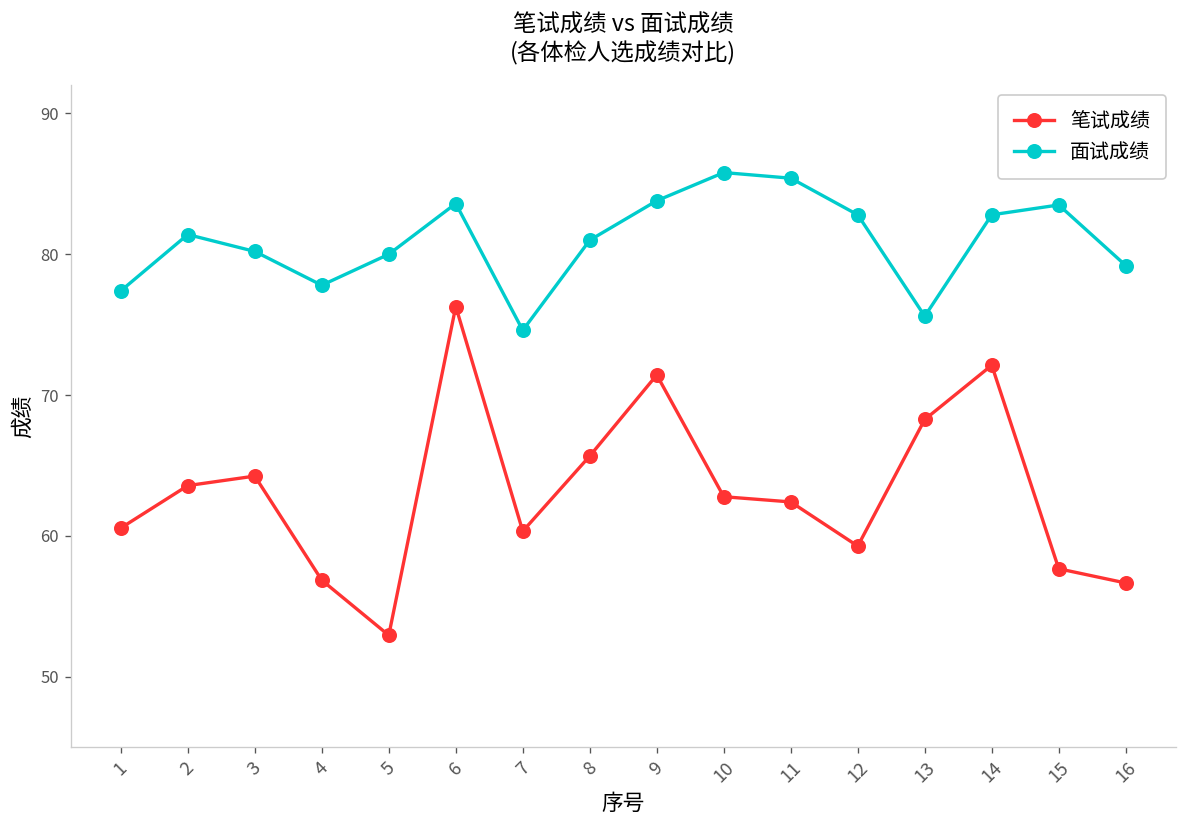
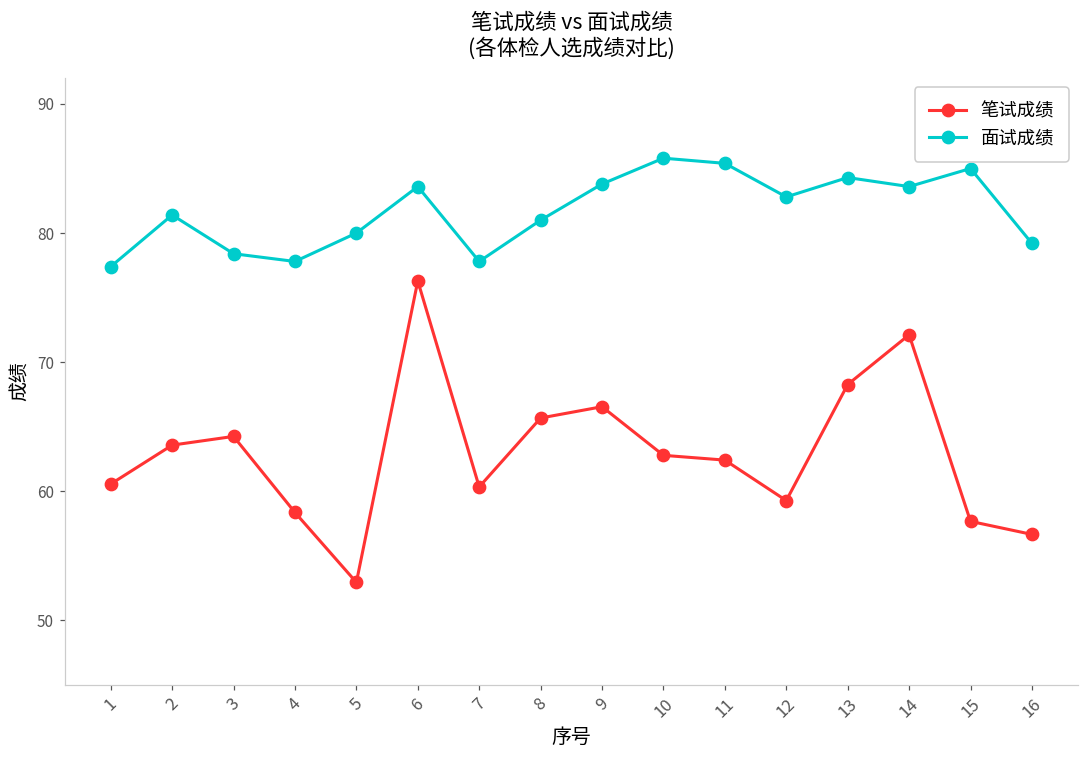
  {
    "笔试成绩": {
      "1": 60.6,
      "2": 63.6,
      "3": 64.3,
-     "4": 56.9,
+     "4": 58.4,
      "5": 52.9,
      "6": 76.3,
      "7": 60.3,
      "8": 65.7,
-     "9": 71.4,
+     "9": 66.6,
      "10": 62.8,
      "11": 62.4,
      "12": 59.3,
      "13": 68.3,
      "14": 72.1,
      "15": 57.7,
      "16": 56.7
    },
    "面试成绩": {
      "1": 77.4,
      "2": 81.4,
-     "3": 80.2,
+     "3": 78.4,
      "4": 77.8,
      "5": 80.0,
      "6": 83.6,
-     "7": 74.6,
+     "7": 77.8,
      "8": 81.0,
      "9": 83.8,
      "10": 85.8,
      "11": 85.4,
      "12": 82.8,
-     "13": 75.6,
-     "14": 82.8,
-     "15": 83.5,
+     "13": 84.3,
+     "14": 83.6,
+     "15": 85.0,
      "16": 79.2
    }
  }
